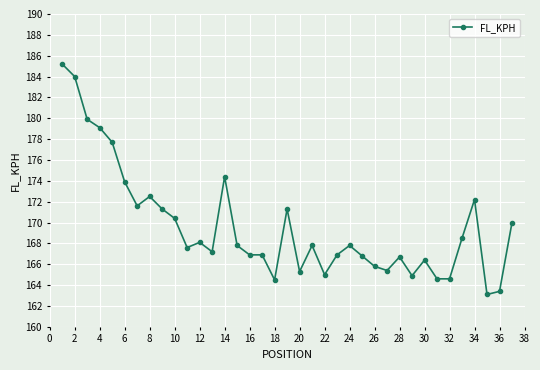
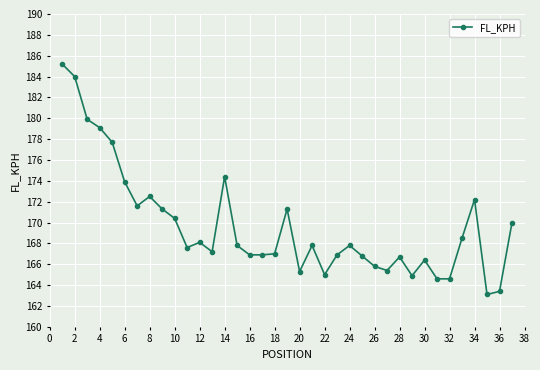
  {
    "2": 184.0,
    "4": 179.1,
    "6": 173.9,
    "8": 172.5,
    "10": 170.4,
    "12": 168.1,
    "14": 174.4,
    "16": 166.9,
-   "18": 164.5,
+   "18": 167.0,
    "20": 165.3,
    "22": 165.0,
    "24": 167.8,
    "26": 165.8,
    "28": 166.7,
    "30": 166.4,
    "32": 164.6,
    "34": 172.2,
    "36": 163.4
  }
